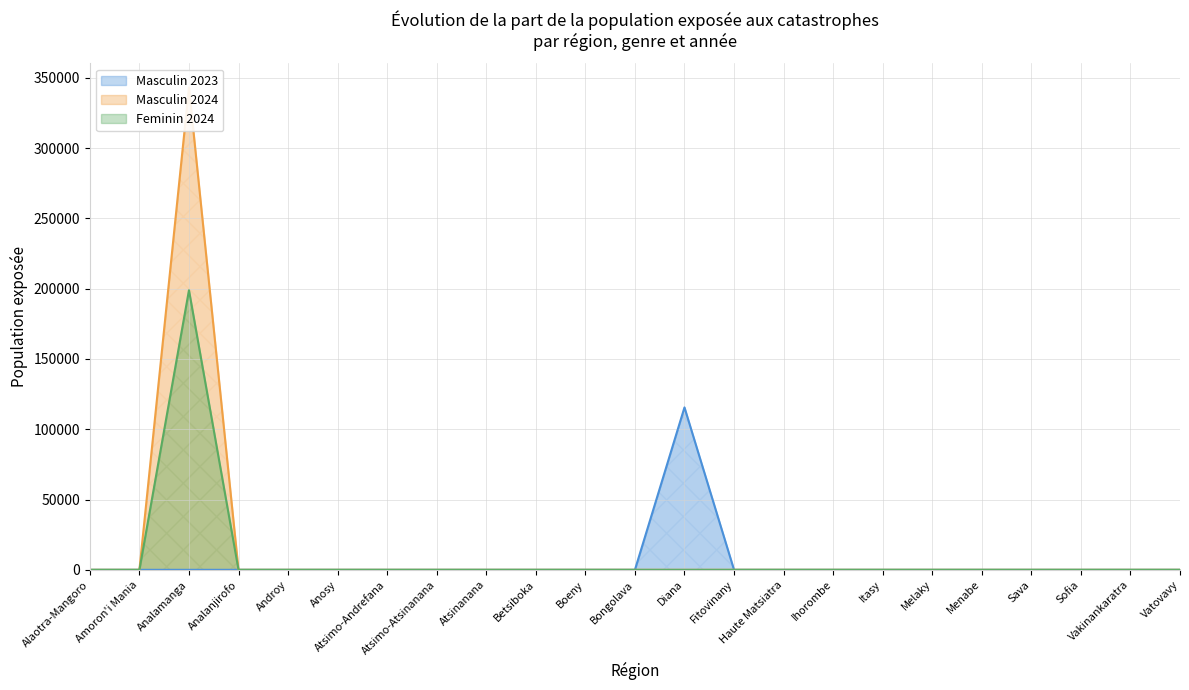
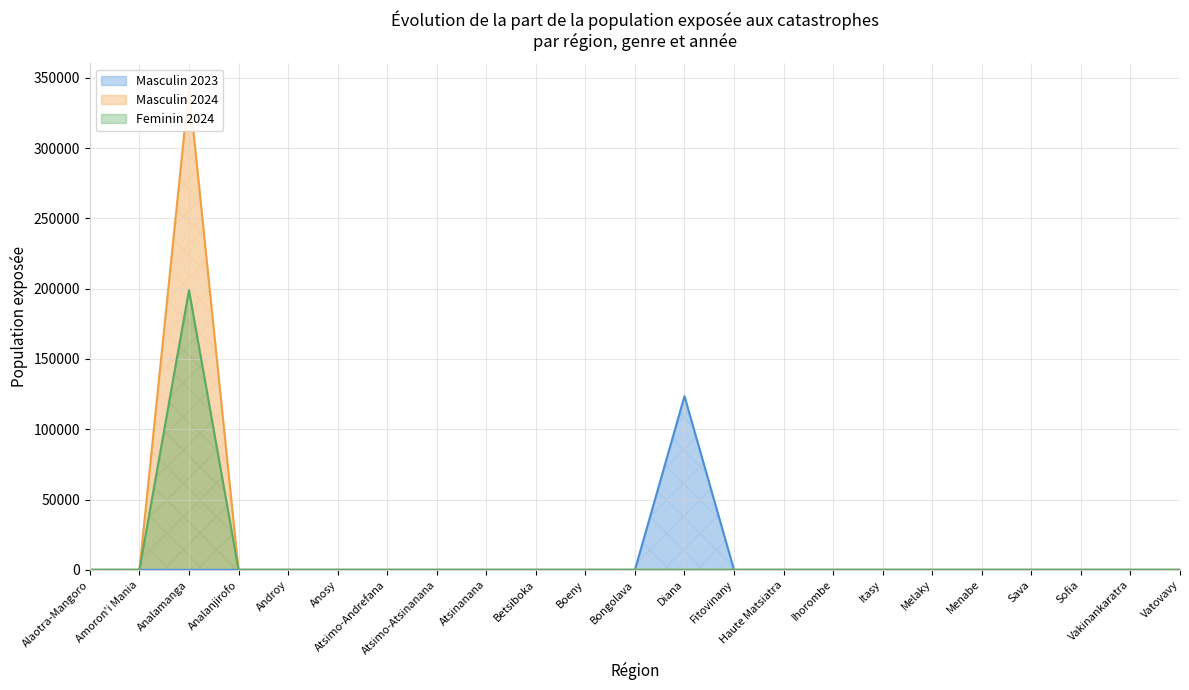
  {
    "Masculin 2023": {
      "Analamanga": 0,
-     "Diana": 116000
+     "Diana": 123000
    },
    "Feminin 2024": {
      "Analamanga": 199000
    }
  }
